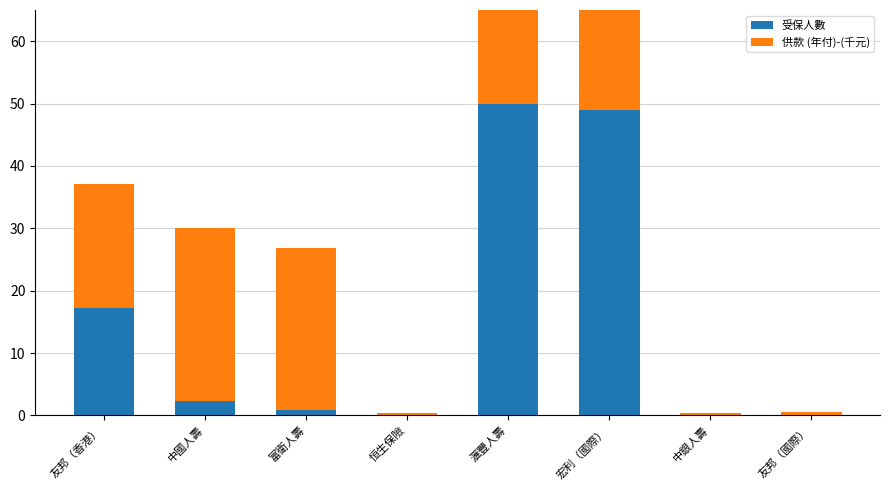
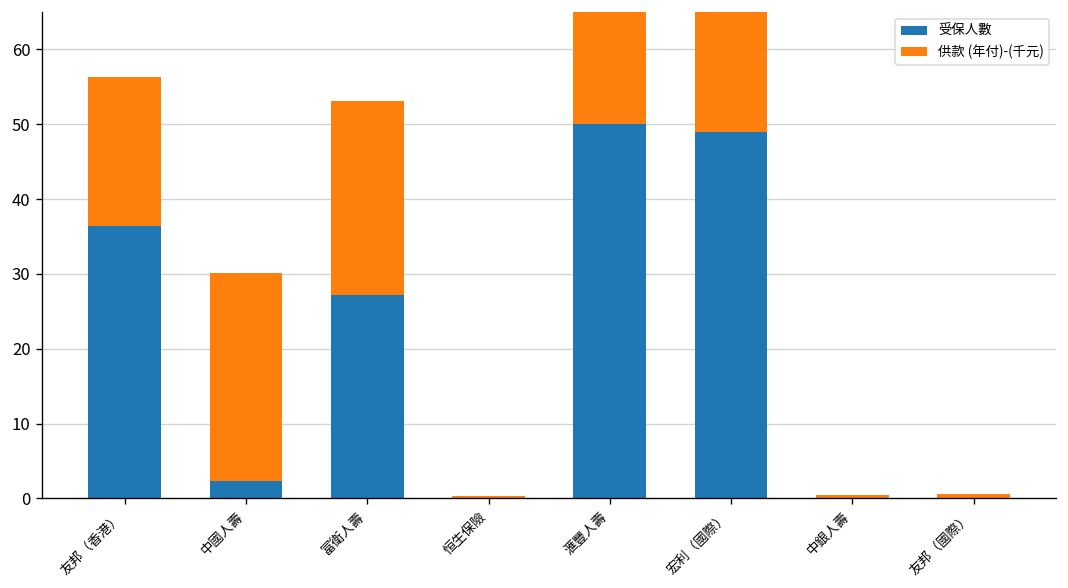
  {
    "受保人數": {
-     "友邦（香港）": 17,
+     "友邦（香港）": 36,
      "中國人壽": 2,
-     "富衛人壽": 1,
+     "富衛人壽": 27,
      "滙豐人壽": 50,
      "宏利（國際）": 49
    },
    "供款 (年付)-(千元)": {
      "友邦（香港）": 20,
      "中國人壽": 28,
      "富衛人壽": 26,
      "中銀人壽": 0,
      "友邦（國際）": 1
    }
  }
